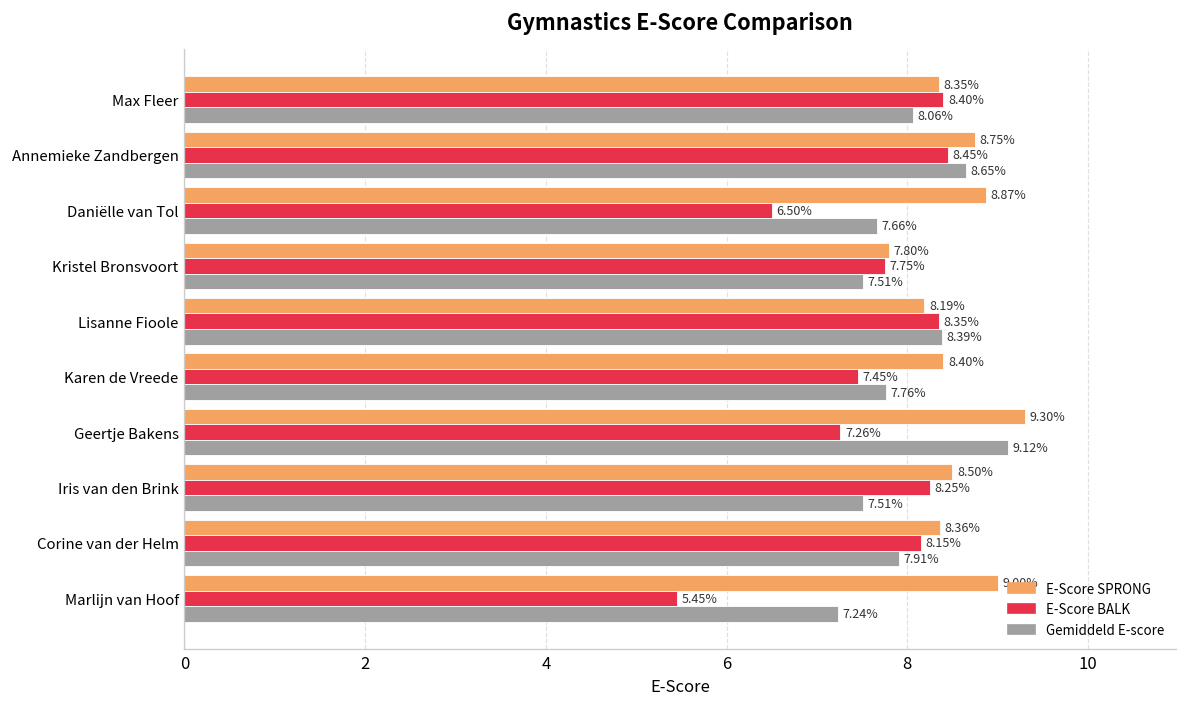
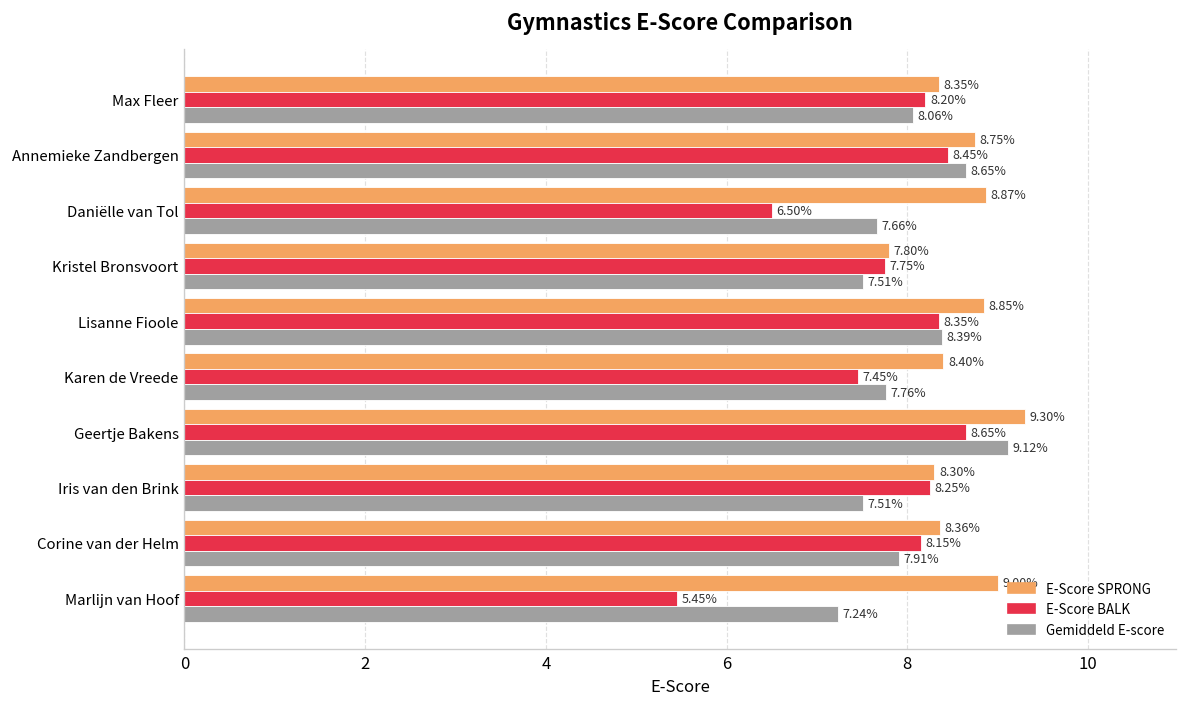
  {
    "E-Score SPRONG": {
      "Max Fleer": "8.35%",
      "Annemieke Zandbergen": "8.75%",
      "Daniëlle van Tol": "8.87%",
      "Kristel Bronsvoort": "7.80%",
-     "Lisanne Fioole": "8.19%",
+     "Lisanne Fioole": "8.85%",
      "Karen de Vreede": "8.40%",
      "Geertje Bakens": "9.30%",
-     "Iris van den Brink": "8.50%",
+     "Iris van den Brink": "8.30%",
      "Corine van der Helm": "8.36%",
      "Marlijn van Hoof": "9.00%"
    },
    "E-Score BALK": {
-     "Max Fleer": "8.40%",
+     "Max Fleer": "8.20%",
      "Annemieke Zandbergen": "8.45%",
      "Daniëlle van Tol": "6.50%",
      "Kristel Bronsvoort": "7.75%",
      "Lisanne Fioole": "8.35%",
      "Karen de Vreede": "7.45%",
-     "Geertje Bakens": "7.26%",
+     "Geertje Bakens": "8.65%",
      "Iris van den Brink": "8.25%",
      "Corine van der Helm": "8.15%",
      "Marlijn van Hoof": "5.45%"
    },
    "Gemiddeld E-score": {
      "Max Fleer": "8.06%",
      "Annemieke Zandbergen": "8.65%",
      "Daniëlle van Tol": "7.66%",
      "Kristel Bronsvoort": "7.51%",
      "Lisanne Fioole": "8.39%",
      "Karen de Vreede": "7.76%",
      "Geertje Bakens": "9.12%",
      "Iris van den Brink": "7.51%",
      "Corine van der Helm": "7.91%",
      "Marlijn van Hoof": "7.24%"
    }
  }
